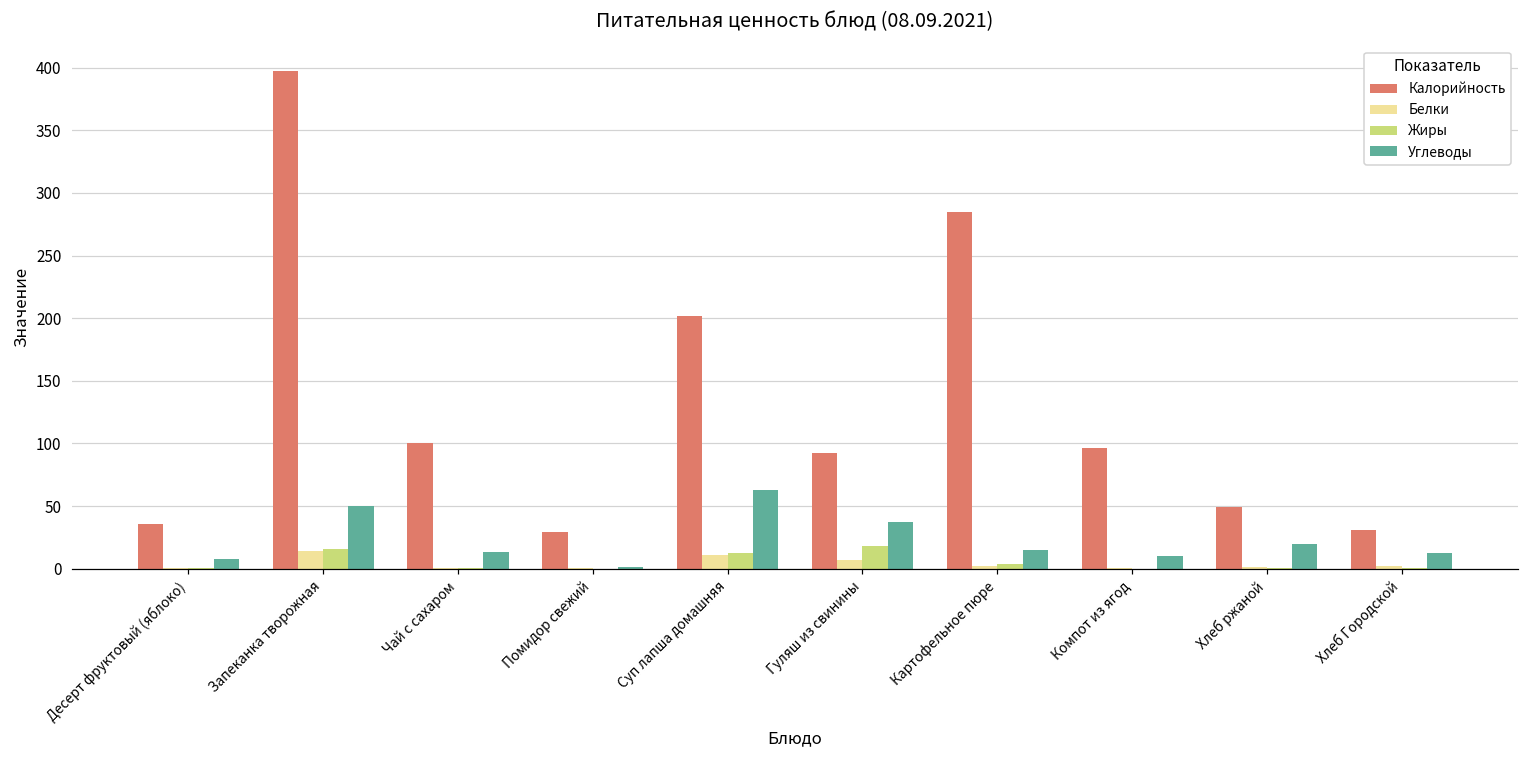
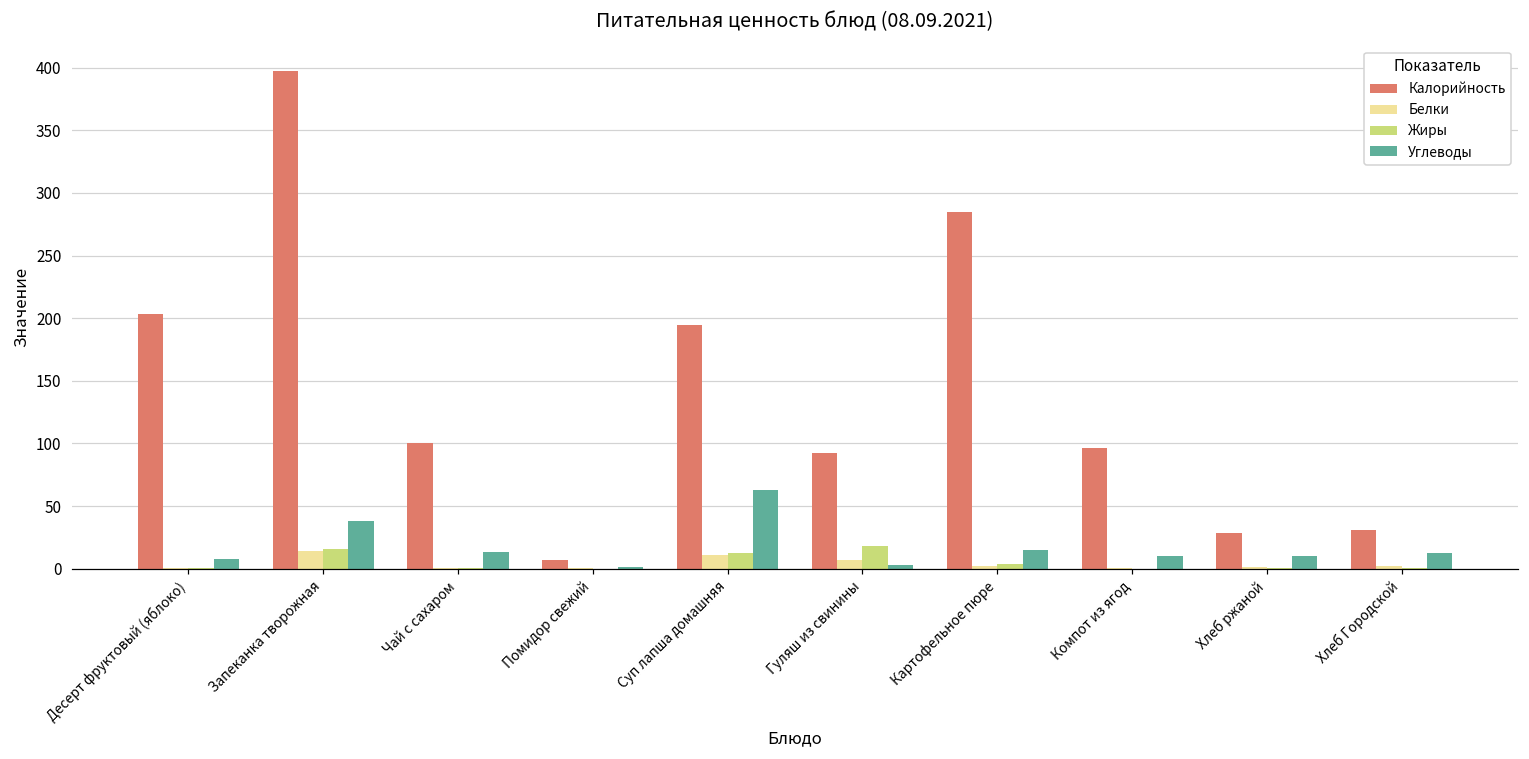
  {
    "Калорийность": {
-     "Десерт фруктовый (яблоко)": 36,
+     "Десерт фруктовый (яблоко)": 203,
      "Запеканка творожная": 398,
      "Чай с сахаром": 100,
-     "Помидор свежий": 29,
-     "Суп лапша домашняя": 201,
+     "Помидор свежий": 7,
+     "Суп лапша домашняя": 194,
      "Гуляш из свинины": 92,
      "Картофельное пюре": 285,
      "Компот из ягод": 97,
-     "Хлеб ржаной": 50,
+     "Хлеб ржаной": 29,
      "Хлеб Городской": 31
    },
    "Углеводы": {
      "Десерт фруктовый (яблоко)": 8,
-     "Запеканка творожная": 50,
+     "Запеканка творожная": 38,
      "Чай с сахаром": 13,
      "Суп лапша домашняя": 63,
-     "Гуляш из свинины": 37,
+     "Гуляш из свинины": 3,
      "Картофельное пюре": 15,
      "Компот из ягод": 10,
-     "Хлеб ржаной": 20,
+     "Хлеб ржаной": 10,
      "Хлеб Городской": 12
    }
  }
